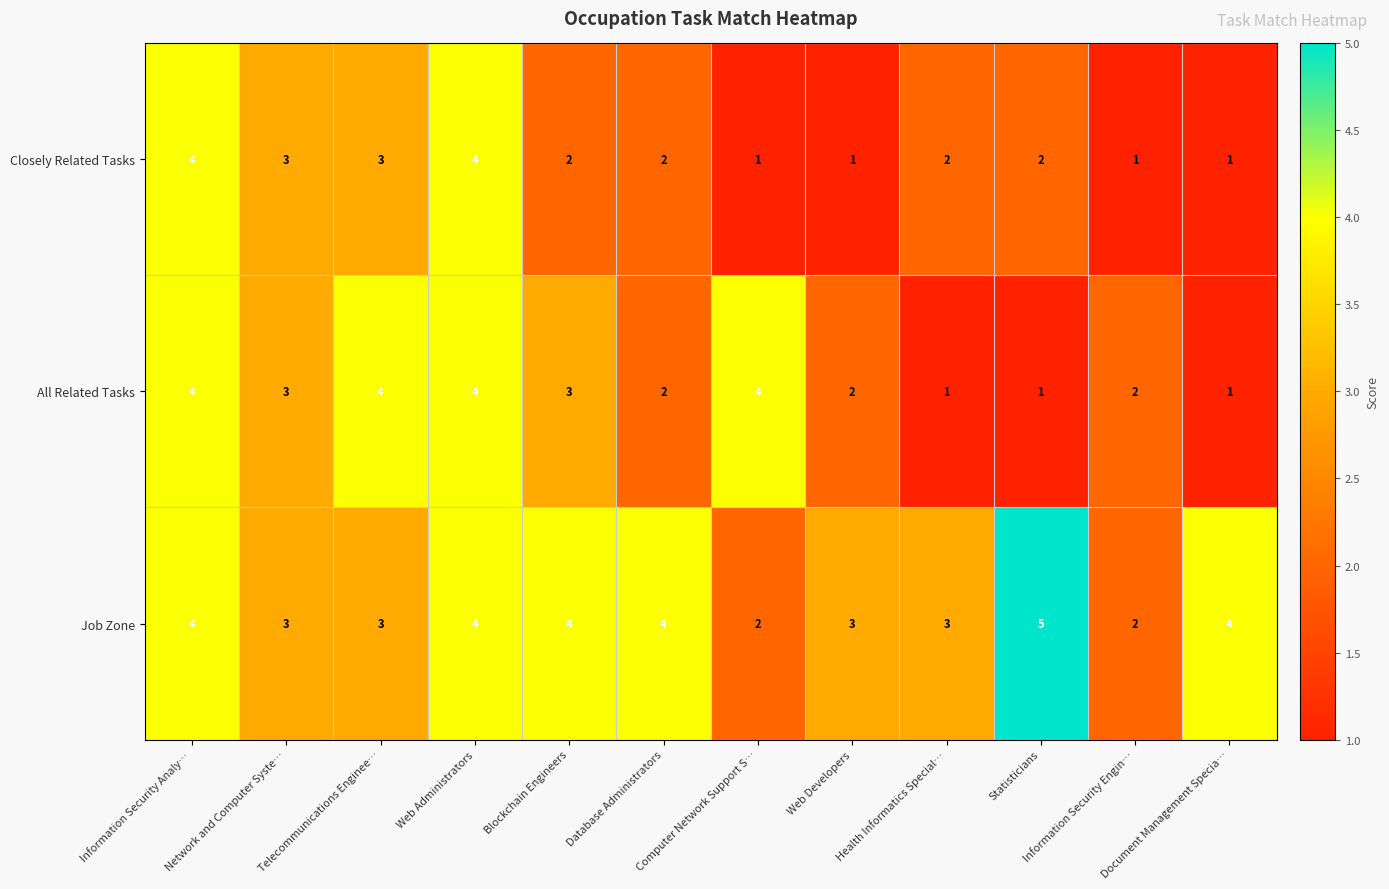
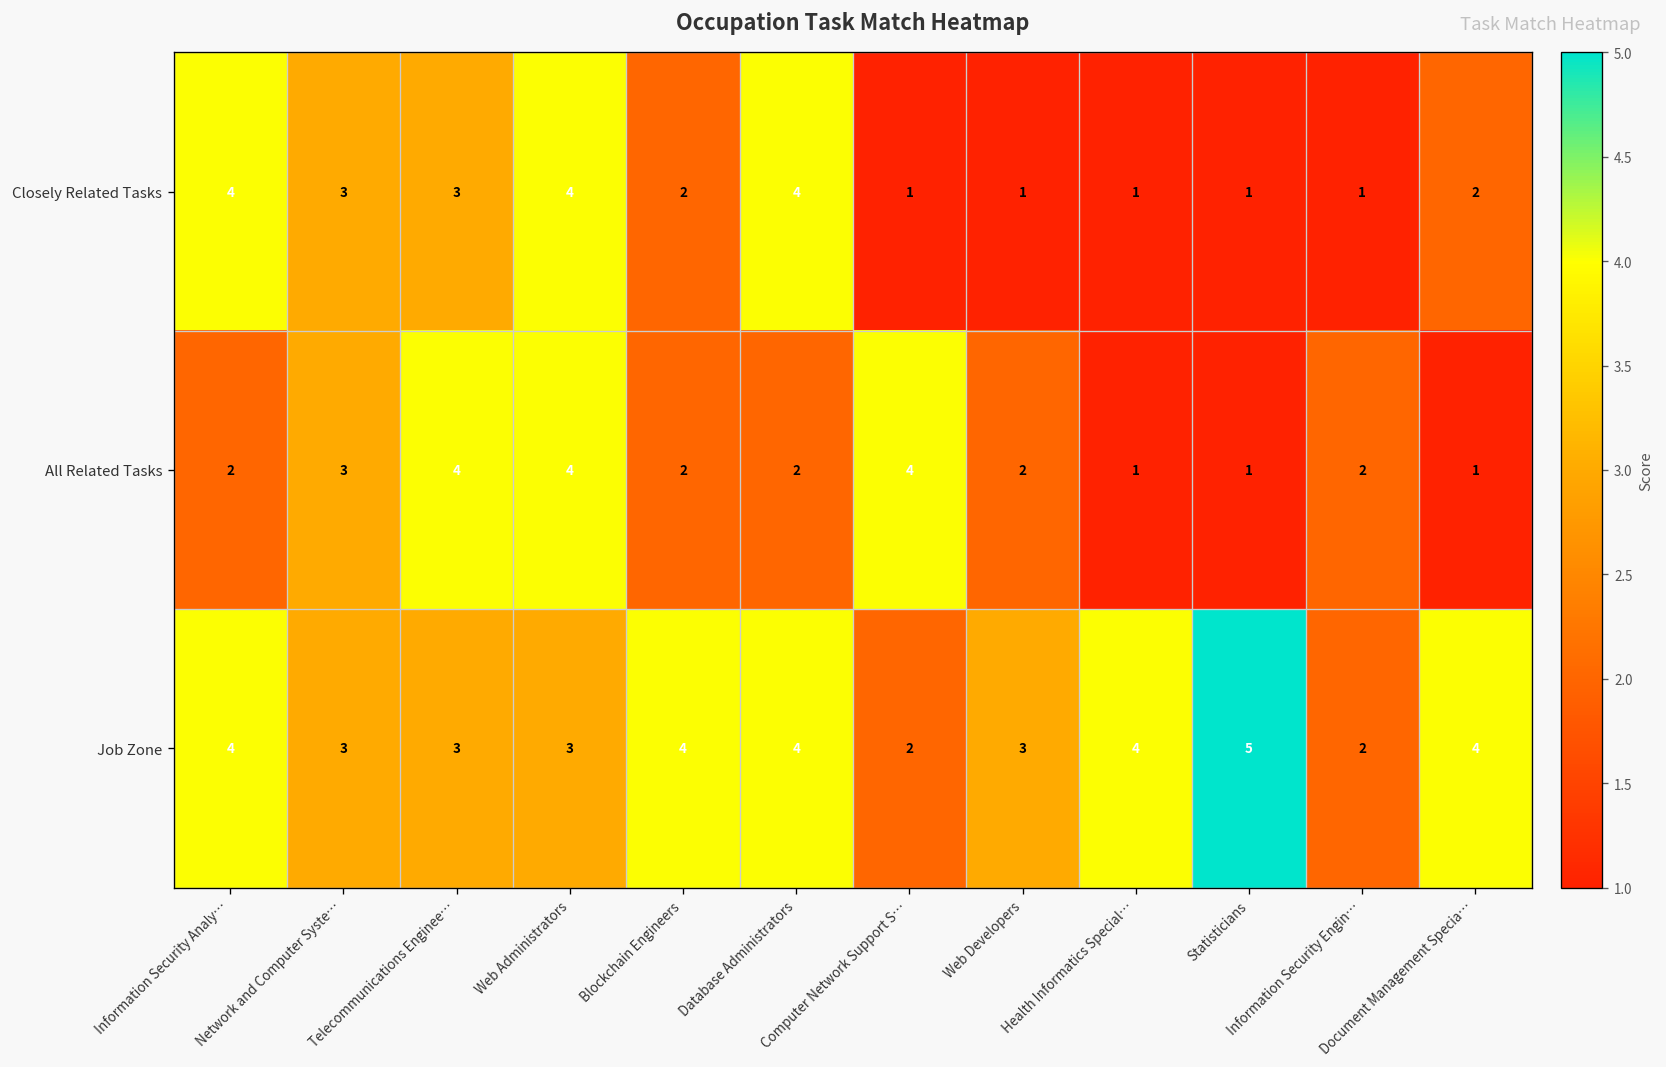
  {
    "Closely Related Tasks": {
      "Information Security Analy…": 4,
      "Network and Computer Syste…": 3,
      "Telecommunications Enginee…": 3,
      "Web Administrators": 4,
      "Blockchain Engineers": 2,
-     "Database Administrators": 2,
+     "Database Administrators": 4,
      "Computer Network Support S…": 1,
      "Web Developers": 1,
-     "Health Informatics Special…": 2,
-     "Statisticians": 2,
+     "Health Informatics Special…": 1,
+     "Statisticians": 1,
      "Information Security Engin…": 1,
-     "Document Management Specia…": 1
+     "Document Management Specia…": 2
    },
    "All Related Tasks": {
-     "Information Security Analy…": 4,
+     "Information Security Analy…": 2,
      "Network and Computer Syste…": 3,
      "Telecommunications Enginee…": 4,
      "Web Administrators": 4,
-     "Blockchain Engineers": 3,
+     "Blockchain Engineers": 2,
      "Database Administrators": 2,
      "Computer Network Support S…": 4,
      "Web Developers": 2,
      "Health Informatics Special…": 1,
      "Statisticians": 1,
      "Information Security Engin…": 2,
      "Document Management Specia…": 1
    },
    "Job Zone": {
      "Information Security Analy…": 4,
      "Network and Computer Syste…": 3,
      "Telecommunications Enginee…": 3,
-     "Web Administrators": 4,
+     "Web Administrators": 3,
      "Blockchain Engineers": 4,
      "Database Administrators": 4,
      "Computer Network Support S…": 2,
      "Web Developers": 3,
-     "Health Informatics Special…": 3,
+     "Health Informatics Special…": 4,
      "Statisticians": 5,
      "Information Security Engin…": 2,
      "Document Management Specia…": 4
    }
  }
